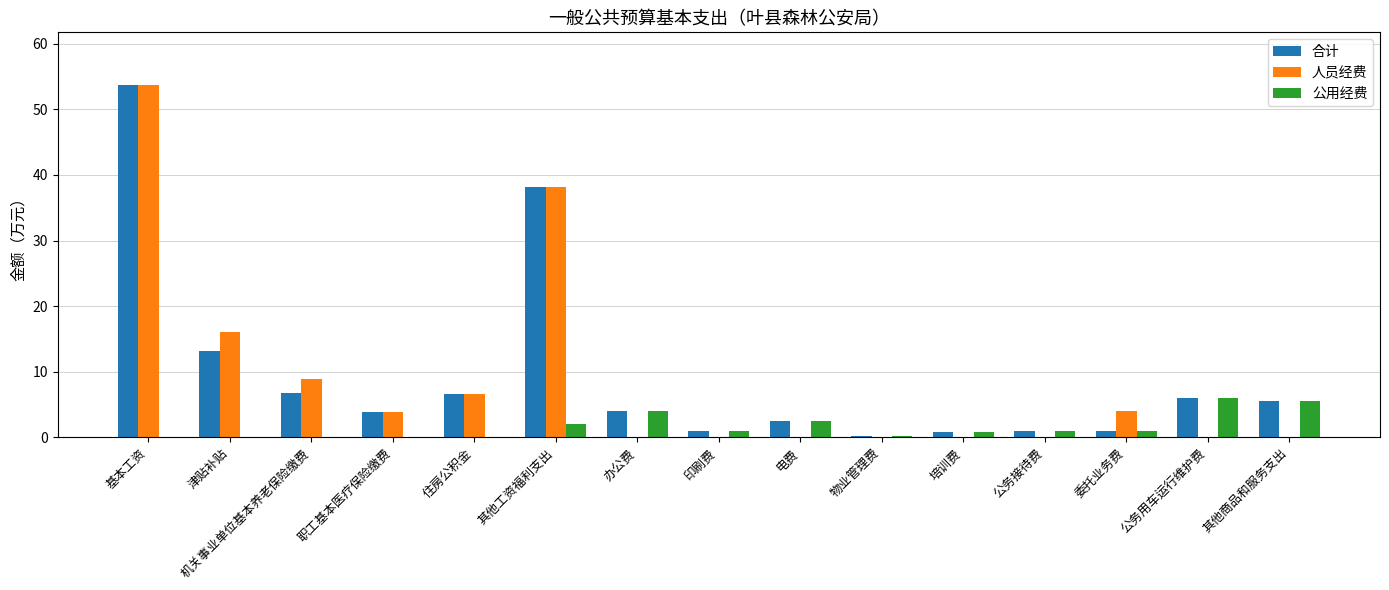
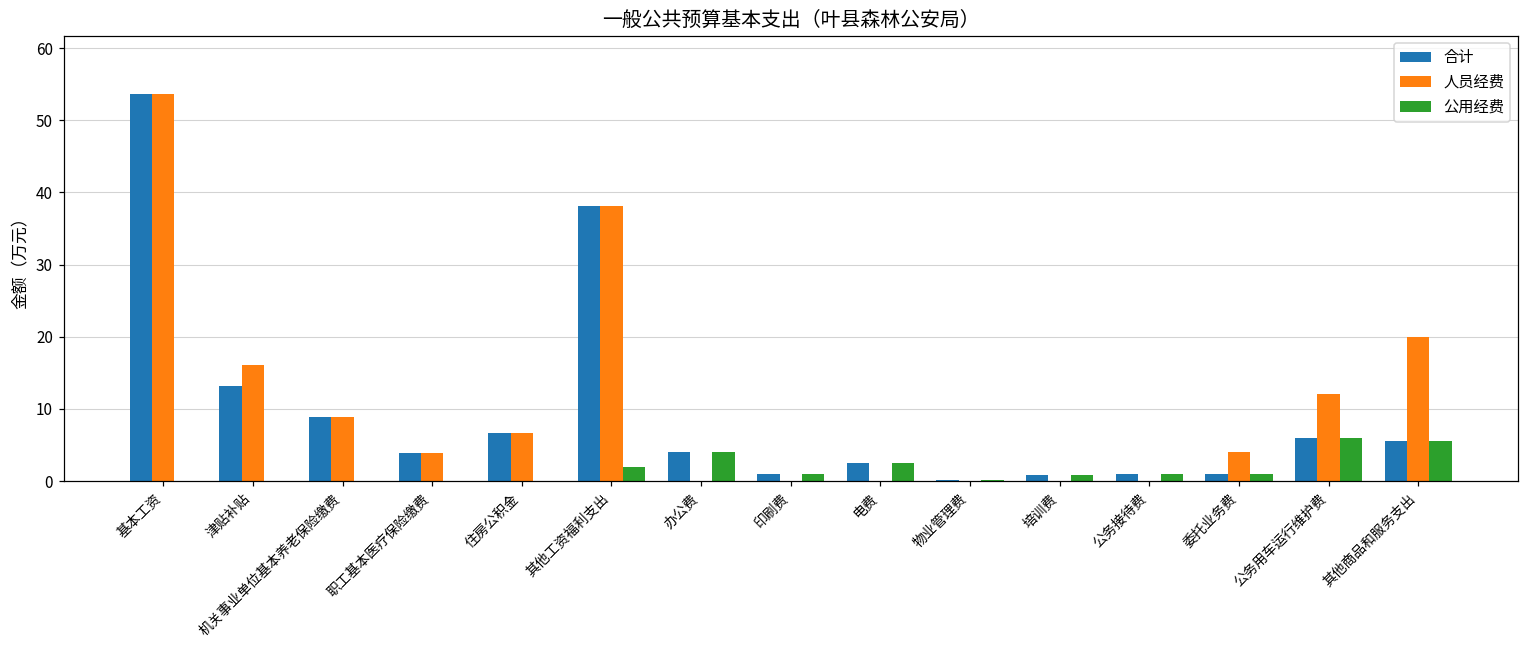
  {
    "合计": {
      "基本工资": 54,
      "津贴补贴": 13,
-     "机关事业单位基本养老保险缴费": 7,
+     "机关事业单位基本养老保险缴费": 9,
      "职工基本医疗保险缴费": 4,
      "住房公积金": 7,
      "其他工资福利支出": 38,
      "办公费": 4,
      "印刷费": 1,
      "电费": 3,
      "培训费": 1,
      "公务接待费": 1,
      "委托业务费": 1,
      "公务用车运行维护费": 6,
      "其他商品和服务支出": 6
    },
    "人员经费": {
      "基本工资": 54,
      "津贴补贴": 16,
      "机关事业单位基本养老保险缴费": 9,
      "职工基本医疗保险缴费": 4,
      "住房公积金": 7,
      "其他工资福利支出": 38,
      "办公费": 0,
      "印刷费": 0,
      "电费": 0,
      "物业管理费": 0,
      "培训费": 0,
      "公务接待费": 0,
      "委托业务费": 4,
-     "公务用车运行维护费": 0,
-     "其他商品和服务支出": 0
+     "公务用车运行维护费": 12,
+     "其他商品和服务支出": 20
    },
    "公用经费": {
      "基本工资": 0,
      "津贴补贴": 0,
      "机关事业单位基本养老保险缴费": 0,
      "职工基本医疗保险缴费": 0,
      "住房公积金": 0,
      "其他工资福利支出": 2,
      "办公费": 4,
      "印刷费": 1,
      "电费": 3,
      "培训费": 1,
      "公务接待费": 1,
      "委托业务费": 1,
      "公务用车运行维护费": 6,
      "其他商品和服务支出": 6
    }
  }
